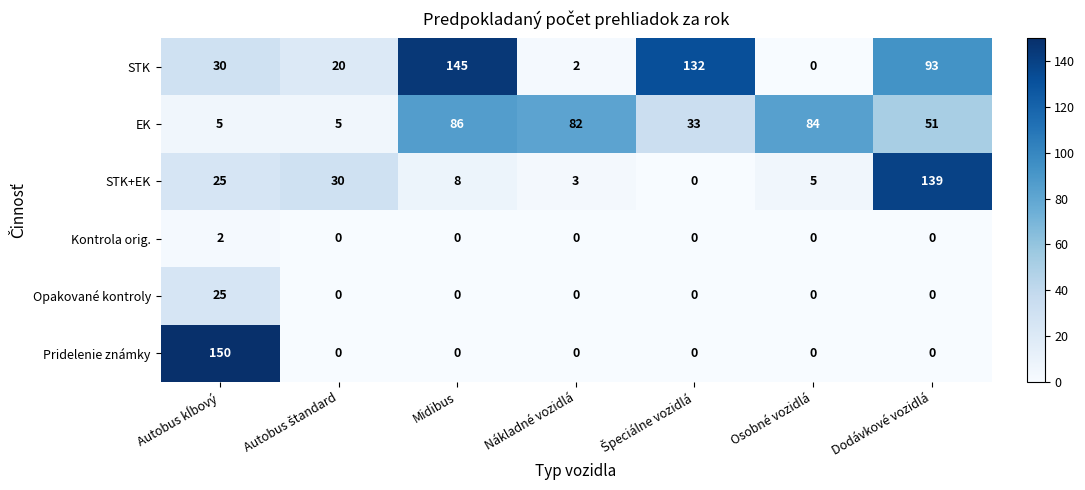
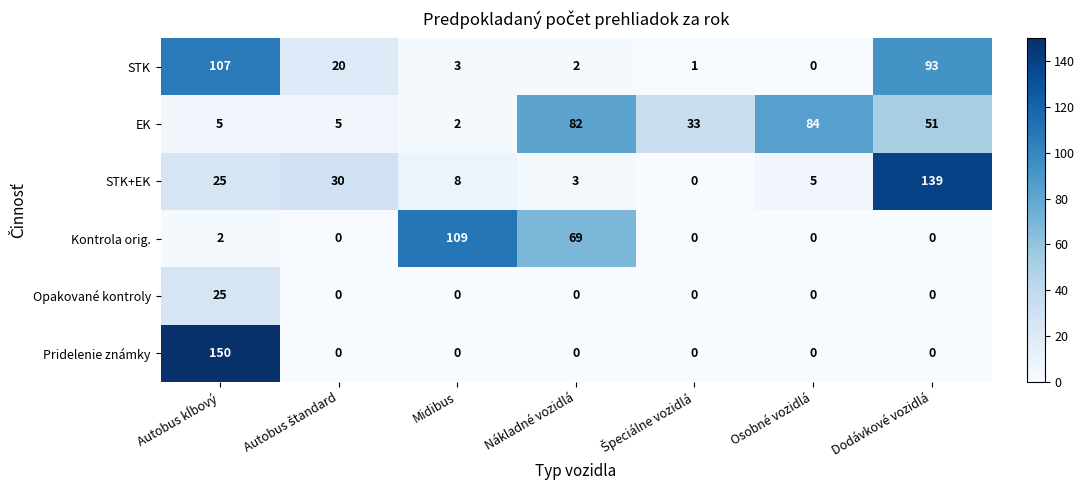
  {
    "STK": {
-     "Autobus kĺbový": 30,
+     "Autobus kĺbový": 107,
      "Autobus štandard": 20,
-     "Midibus": 145,
+     "Midibus": 3,
      "Nákladné vozidlá": 2,
-     "Špeciálne vozidlá": 132,
+     "Špeciálne vozidlá": 1,
      "Osobné vozidlá": 0,
      "Dodávkové vozidlá": 93
    },
    "EK": {
      "Autobus kĺbový": 5,
      "Autobus štandard": 5,
-     "Midibus": 86,
+     "Midibus": 2,
      "Nákladné vozidlá": 82,
      "Špeciálne vozidlá": 33,
      "Osobné vozidlá": 84,
      "Dodávkové vozidlá": 51
    },
    "STK+EK": {
      "Autobus kĺbový": 25,
      "Autobus štandard": 30,
      "Midibus": 8,
      "Nákladné vozidlá": 3,
      "Špeciálne vozidlá": 0,
      "Osobné vozidlá": 5,
      "Dodávkové vozidlá": 139
    },
    "Kontrola orig.": {
      "Autobus kĺbový": 2,
      "Autobus štandard": 0,
-     "Midibus": 0,
-     "Nákladné vozidlá": 0,
+     "Midibus": 109,
+     "Nákladné vozidlá": 69,
      "Špeciálne vozidlá": 0,
      "Osobné vozidlá": 0,
      "Dodávkové vozidlá": 0
    },
    "Opakované kontroly": {
      "Autobus kĺbový": 25,
      "Autobus štandard": 0,
      "Midibus": 0,
      "Nákladné vozidlá": 0,
      "Špeciálne vozidlá": 0,
      "Osobné vozidlá": 0,
      "Dodávkové vozidlá": 0
    },
    "Pridelenie známky": {
      "Autobus kĺbový": 150,
      "Autobus štandard": 0,
      "Midibus": 0,
      "Nákladné vozidlá": 0,
      "Špeciálne vozidlá": 0,
      "Osobné vozidlá": 0,
      "Dodávkové vozidlá": 0
    }
  }
